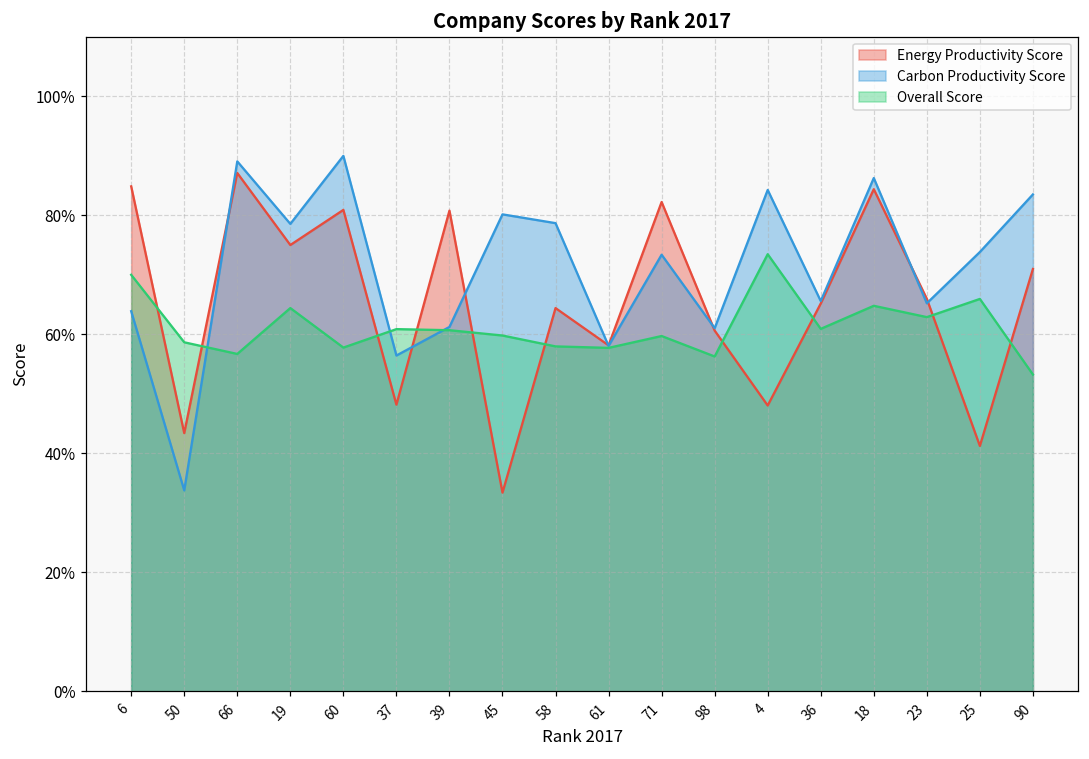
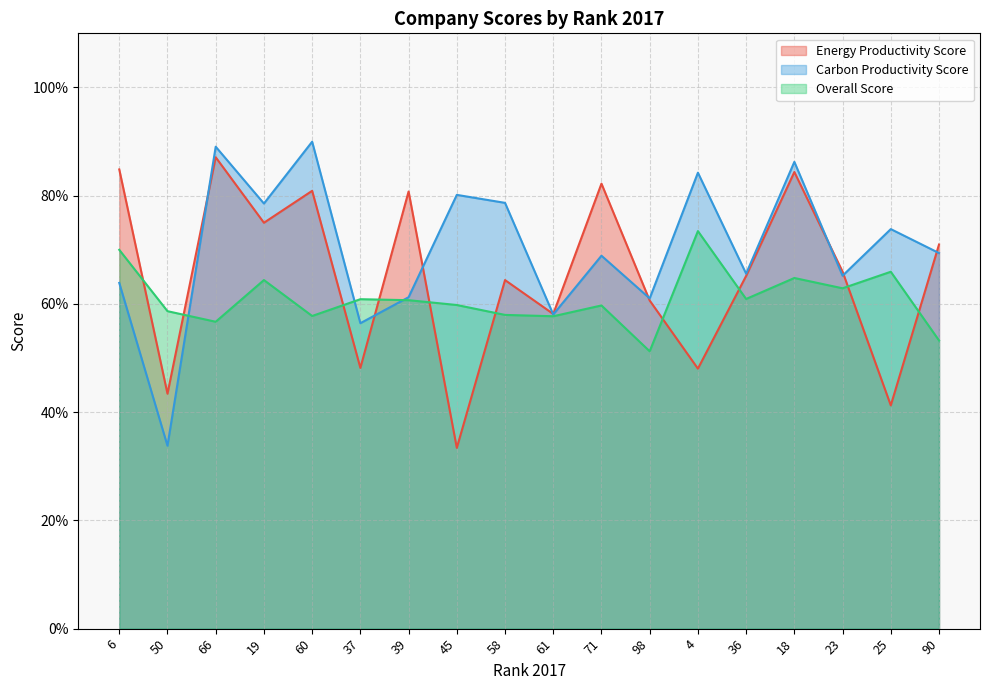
  {
    "Energy Productivity Score": {
      "6": "85%",
      "50": "43%",
      "66": "87%",
      "19": "75%",
      "60": "81%",
      "37": "48%",
      "39": "81%",
      "45": "33%",
      "58": "64%",
      "71": "82%",
      "4": "48%",
      "18": "84%",
      "23": "66%",
      "25": "41%",
      "90": "71%"
    },
    "Carbon Productivity Score": {
      "6": "64%",
      "50": "34%",
      "66": "89%",
      "19": "79%",
      "60": "90%",
      "37": "56%",
      "39": "61%",
      "45": "80%",
      "58": "79%",
-     "71": "73%",
+     "71": "69%",
      "4": "84%",
      "18": "86%",
      "23": "65%",
      "25": "74%",
-     "90": "84%"
+     "90": "69%"
    },
    "Overall Score": {
      "6": "70%",
      "50": "59%",
      "66": "57%",
      "19": "64%",
      "60": "58%",
      "37": "61%",
      "39": "61%",
      "45": "60%",
      "58": "58%",
      "71": "60%",
-     "98": "56%",
+     "98": "51%",
      "4": "73%",
      "36": "61%",
      "18": "65%",
      "23": "63%",
      "25": "66%",
      "90": "53%"
    }
  }
